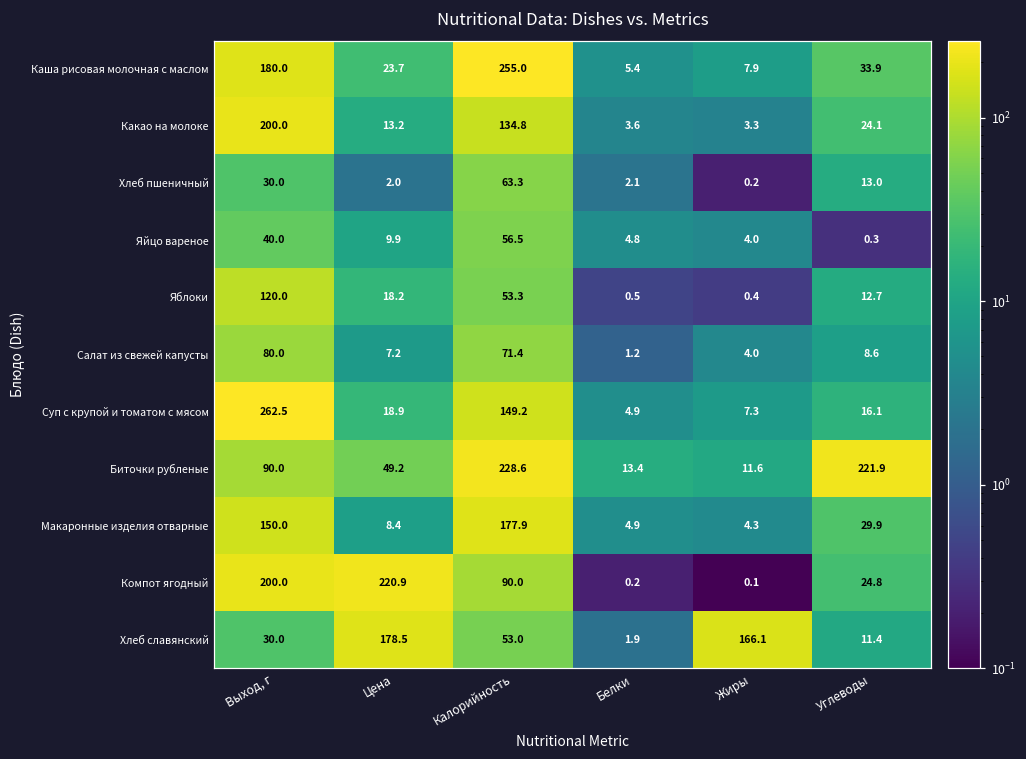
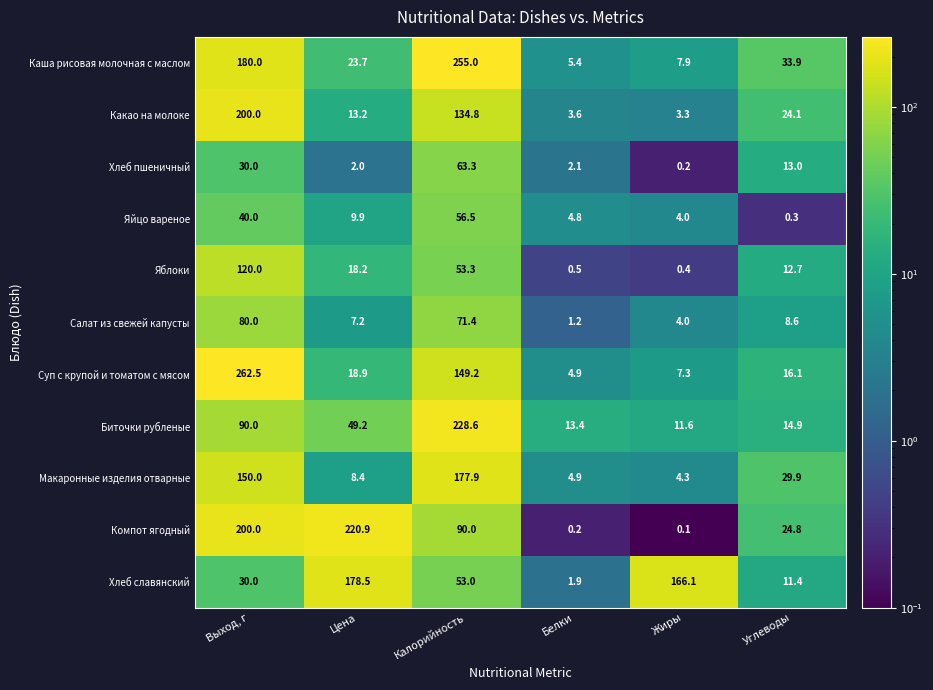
  {
    "Каша рисовая молочная с маслом": {
      "Выход, г": 180.0,
      "Цена": 23.7,
      "Калорийность": 255.0,
      "Белки": 5.4,
      "Жиры": 7.9,
      "Углеводы": 33.9
    },
    "Какао на молоке": {
      "Выход, г": 200.0,
      "Цена": 13.2,
      "Калорийность": 134.8,
      "Белки": 3.6,
      "Жиры": 3.3,
      "Углеводы": 24.1
    },
    "Хлеб пшеничный": {
      "Выход, г": 30.0,
      "Цена": 2.0,
      "Калорийность": 63.3,
      "Белки": 2.1,
      "Жиры": 0.2,
      "Углеводы": 13.0
    },
    "Яйцо вареное": {
      "Выход, г": 40.0,
      "Цена": 9.9,
      "Калорийность": 56.5,
      "Белки": 4.8,
      "Жиры": 4.0,
      "Углеводы": 0.3
    },
    "Яблоки": {
      "Выход, г": 120.0,
      "Цена": 18.2,
      "Калорийность": 53.3,
      "Белки": 0.5,
      "Жиры": 0.4,
      "Углеводы": 12.7
    },
    "Салат из свежей капусты": {
      "Выход, г": 80.0,
      "Цена": 7.2,
      "Калорийность": 71.4,
      "Белки": 1.2,
      "Жиры": 4.0,
      "Углеводы": 8.6
    },
    "Суп с крупой и томатом с мясом": {
      "Выход, г": 262.5,
      "Цена": 18.9,
      "Калорийность": 149.2,
      "Белки": 4.9,
      "Жиры": 7.3,
      "Углеводы": 16.1
    },
    "Биточки рубленые": {
      "Выход, г": 90.0,
      "Цена": 49.2,
      "Калорийность": 228.6,
      "Белки": 13.4,
      "Жиры": 11.6,
-     "Углеводы": 221.9
+     "Углеводы": 14.9
    },
    "Макаронные изделия отварные": {
      "Выход, г": 150.0,
      "Цена": 8.4,
      "Калорийность": 177.9,
      "Белки": 4.9,
      "Жиры": 4.3,
      "Углеводы": 29.9
    },
    "Компот ягодный": {
      "Выход, г": 200.0,
      "Цена": 220.9,
      "Калорийность": 90.0,
      "Белки": 0.2,
      "Жиры": 0.1,
      "Углеводы": 24.8
    },
    "Хлеб славянский": {
      "Выход, г": 30.0,
      "Цена": 178.5,
      "Калорийность": 53.0,
      "Белки": 1.9,
      "Жиры": 166.1,
      "Углеводы": 11.4
    }
  }
